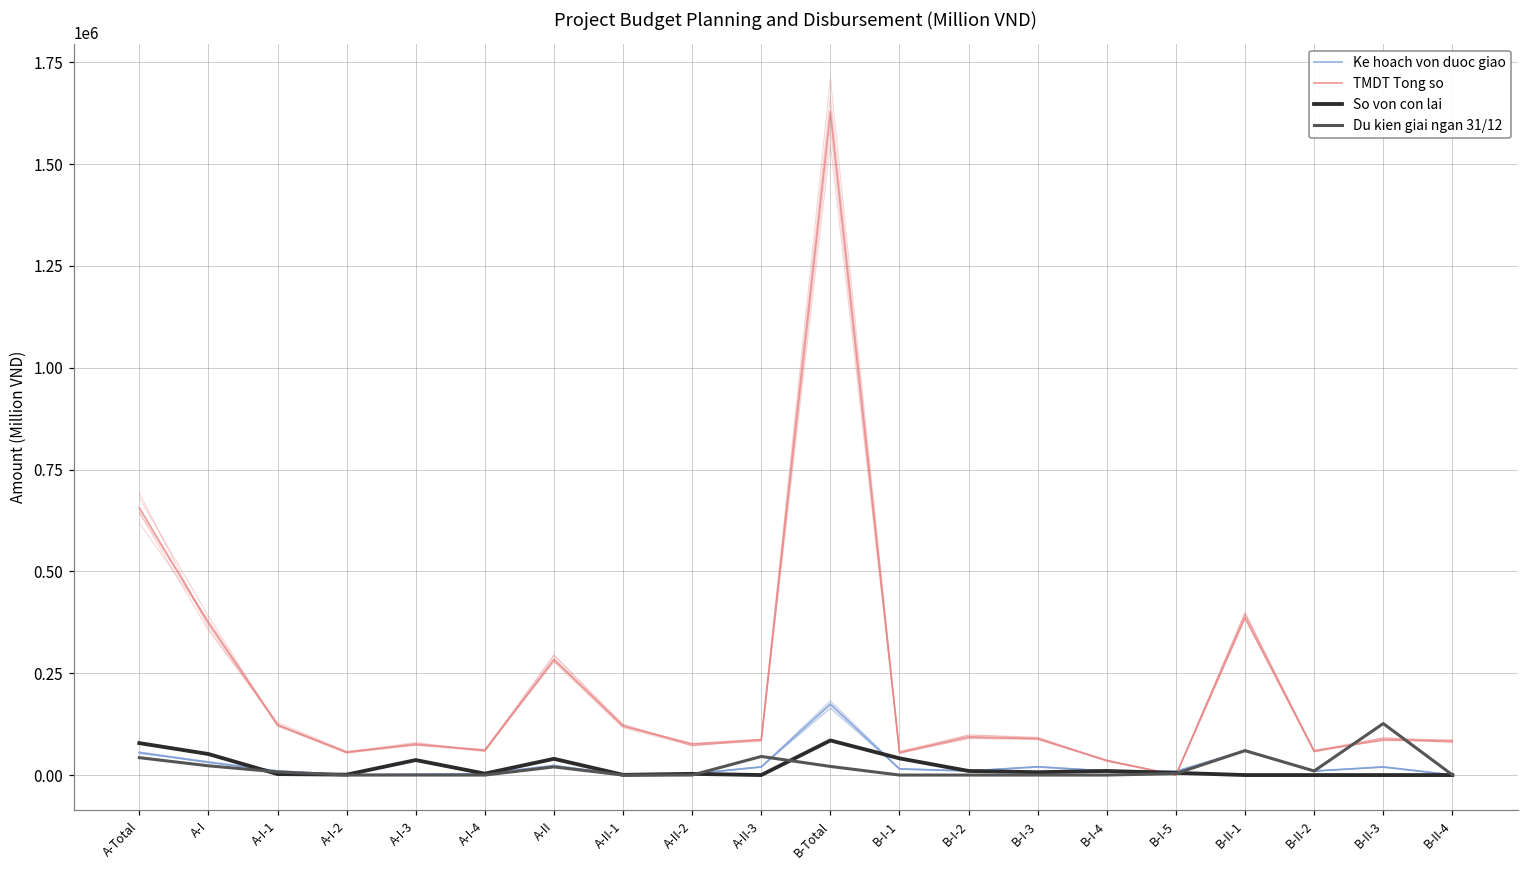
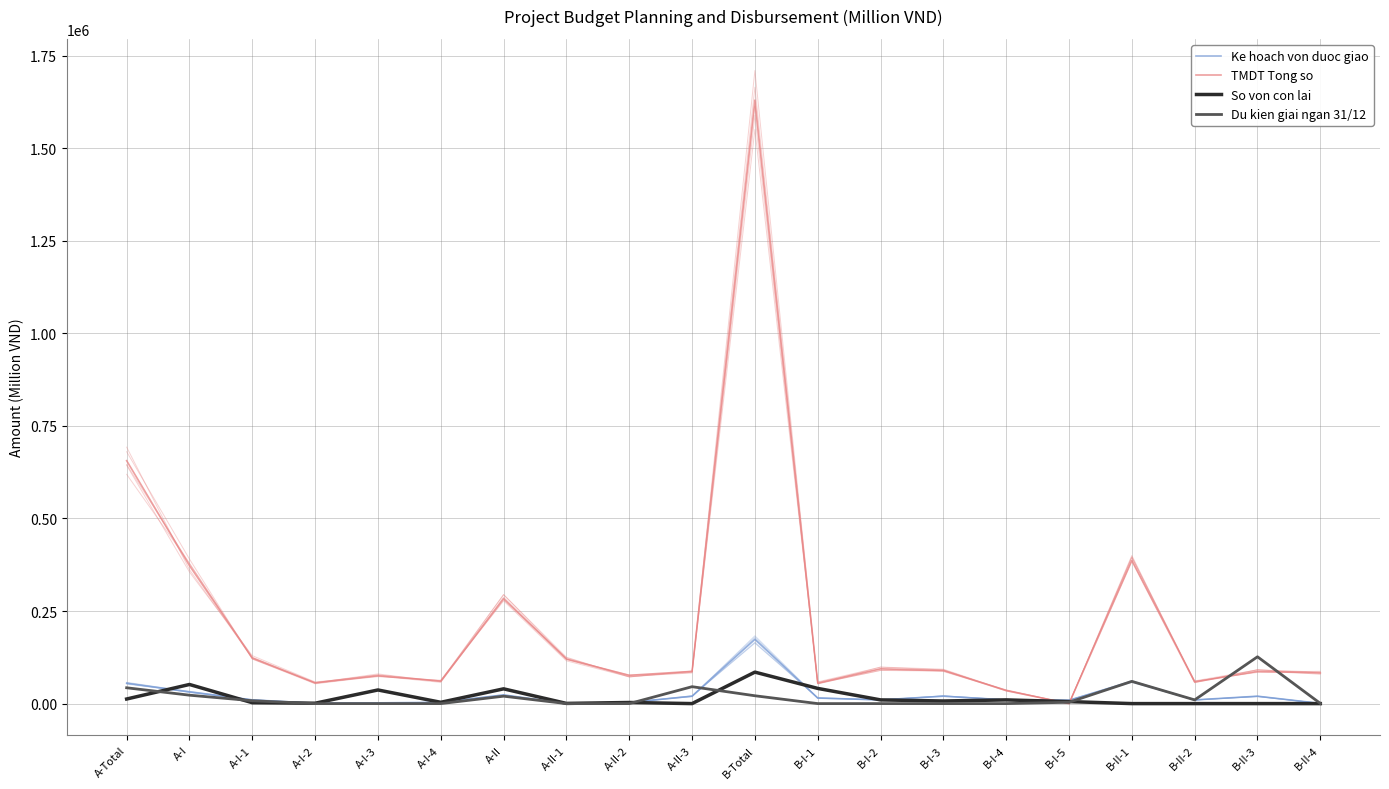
  {
    "So von con lai": {
-     "A-Total": 80000,
+     "A-Total": 10000,
      "A-I": 50000,
      "A-I-3": 40000,
      "A-II": 40000,
      "A-II-3": 0,
      "B-Total": 80000,
      "B-I-1": 40000,
      "B-I-3": 10000,
      "B-II-1": 0,
      "B-II-2": 0,
      "B-II-3": 0
    },
    "Du kien giai ngan 31/12": {
      "A-Total": 40000,
      "A-I": 20000,
      "A-II-3": 50000,
      "B-Total": 20000,
      "B-I-1": 0,
      "B-I-2": 0,
      "B-I-3": 0,
      "B-I-4": 0,
      "B-II-3": 130000
    }
  }
